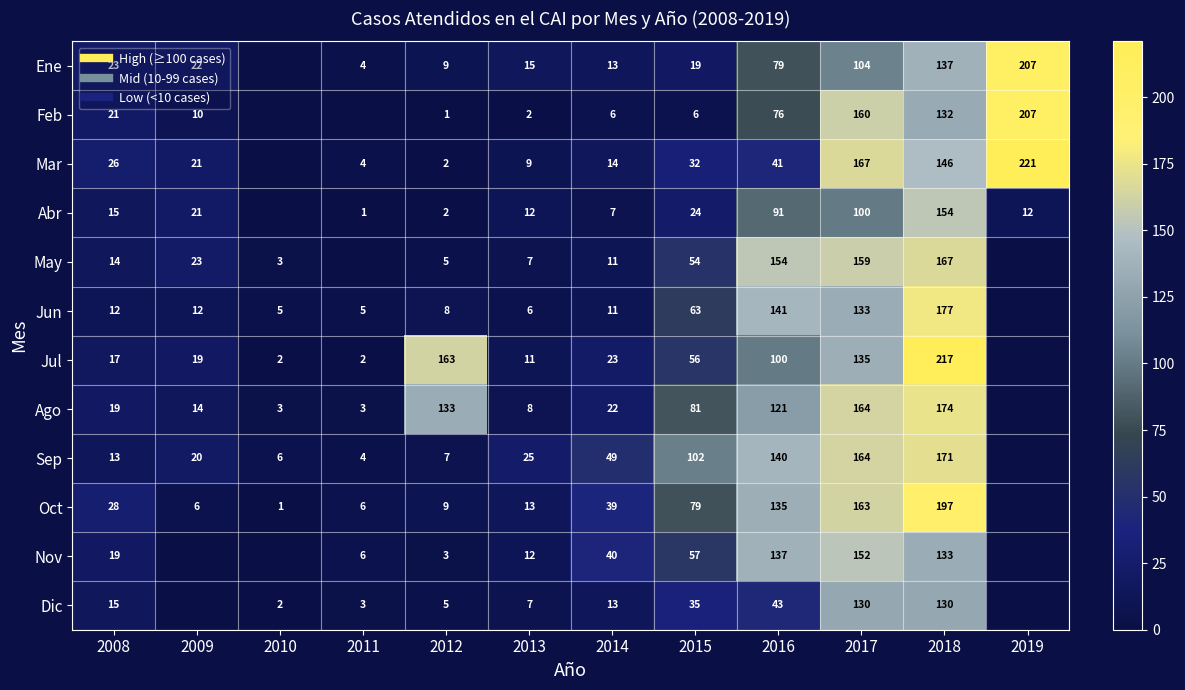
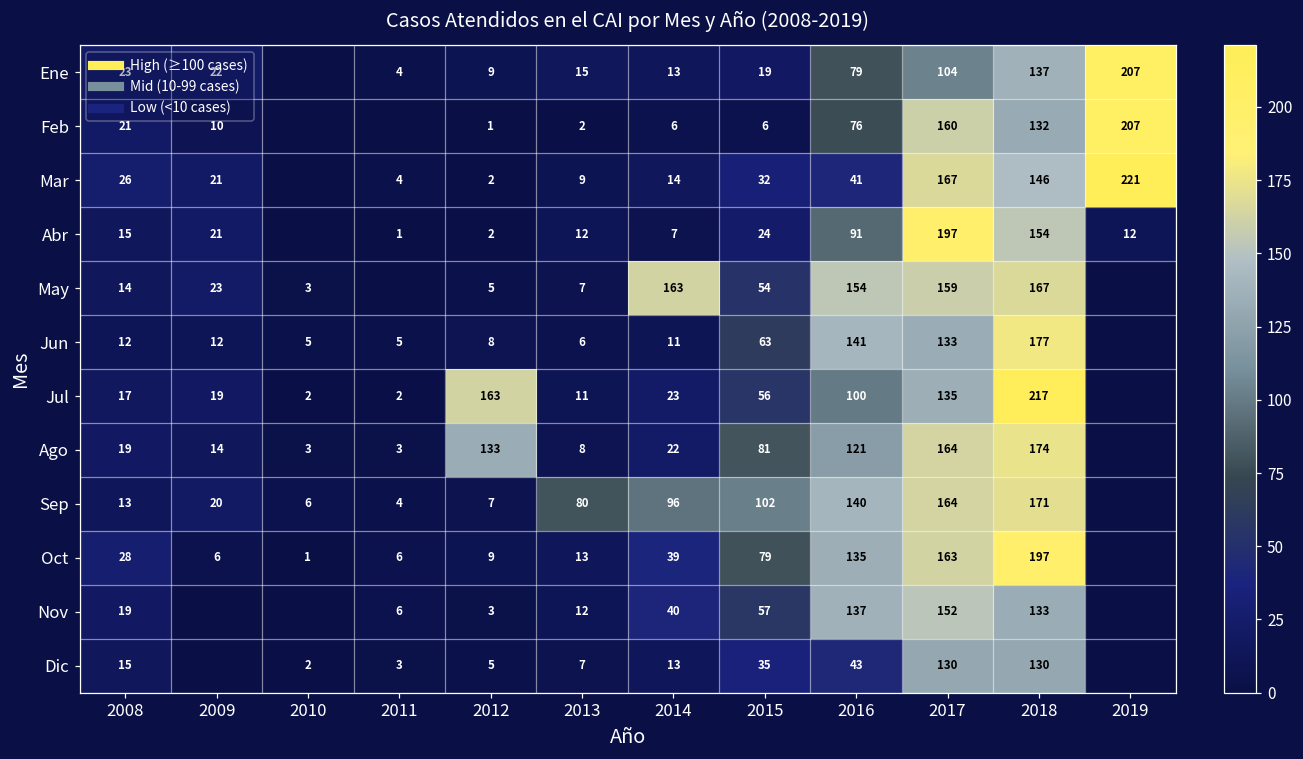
  {
    "Ene": {
      "2011": 4,
      "2012": 9,
      "2013": 15,
      "2014": 13,
      "2015": 19,
      "2016": 79,
      "2017": 104,
      "2018": 137,
      "2019": 207
    },
    "Feb": {
      "2008": 21,
      "2009": 10,
      "2012": 1,
      "2013": 2,
      "2014": 6,
      "2015": 6,
      "2016": 76,
      "2017": 160,
      "2018": 132,
      "2019": 207
    },
    "Mar": {
      "2008": 26,
      "2009": 21,
      "2011": 4,
      "2012": 2,
      "2013": 9,
      "2014": 14,
      "2015": 32,
      "2016": 41,
      "2017": 167,
      "2018": 146,
      "2019": 221
    },
    "Abr": {
      "2008": 15,
      "2009": 21,
      "2011": 1,
      "2012": 2,
      "2013": 12,
      "2014": 7,
      "2015": 24,
      "2016": 91,
-     "2017": 100,
+     "2017": 197,
      "2018": 154,
      "2019": 12
    },
    "May": {
      "2008": 14,
      "2009": 23,
      "2010": 3,
      "2012": 5,
      "2013": 7,
-     "2014": 11,
+     "2014": 163,
      "2015": 54,
      "2016": 154,
      "2017": 159,
      "2018": 167
    },
    "Jun": {
      "2008": 12,
      "2009": 12,
      "2010": 5,
      "2011": 5,
      "2012": 8,
      "2013": 6,
      "2014": 11,
      "2015": 63,
      "2016": 141,
      "2017": 133,
      "2018": 177
    },
    "Jul": {
      "2008": 17,
      "2009": 19,
      "2010": 2,
      "2011": 2,
      "2012": 163,
      "2013": 11,
      "2014": 23,
      "2015": 56,
      "2016": 100,
      "2017": 135,
      "2018": 217
    },
    "Ago": {
      "2008": 19,
      "2009": 14,
      "2010": 3,
      "2011": 3,
      "2012": 133,
      "2013": 8,
      "2014": 22,
      "2015": 81,
      "2016": 121,
      "2017": 164,
      "2018": 174
    },
    "Sep": {
      "2008": 13,
      "2009": 20,
      "2010": 6,
      "2011": 4,
      "2012": 7,
-     "2013": 25,
-     "2014": 49,
+     "2013": 80,
+     "2014": 96,
      "2015": 102,
      "2016": 140,
      "2017": 164,
      "2018": 171
    },
    "Oct": {
      "2008": 28,
      "2009": 6,
      "2010": 1,
      "2011": 6,
      "2012": 9,
      "2013": 13,
      "2014": 39,
      "2015": 79,
      "2016": 135,
      "2017": 163,
      "2018": 197
    },
    "Nov": {
      "2008": 19,
      "2011": 6,
      "2012": 3,
      "2013": 12,
      "2014": 40,
      "2015": 57,
      "2016": 137,
      "2017": 152,
      "2018": 133
    },
    "Dic": {
      "2008": 15,
      "2010": 2,
      "2011": 3,
      "2012": 5,
      "2013": 7,
      "2014": 13,
      "2015": 35,
      "2016": 43,
      "2017": 130,
      "2018": 130
    }
  }
